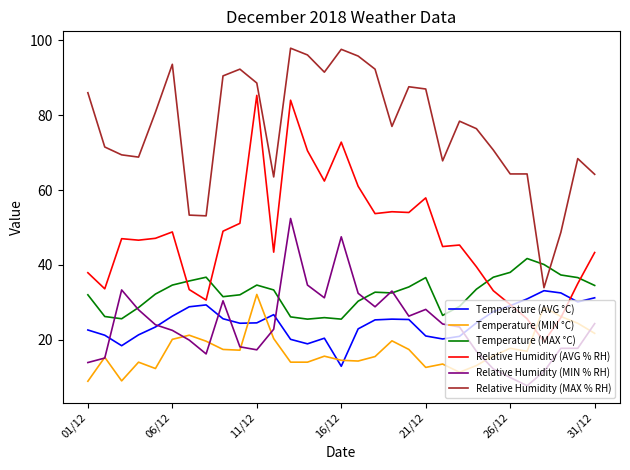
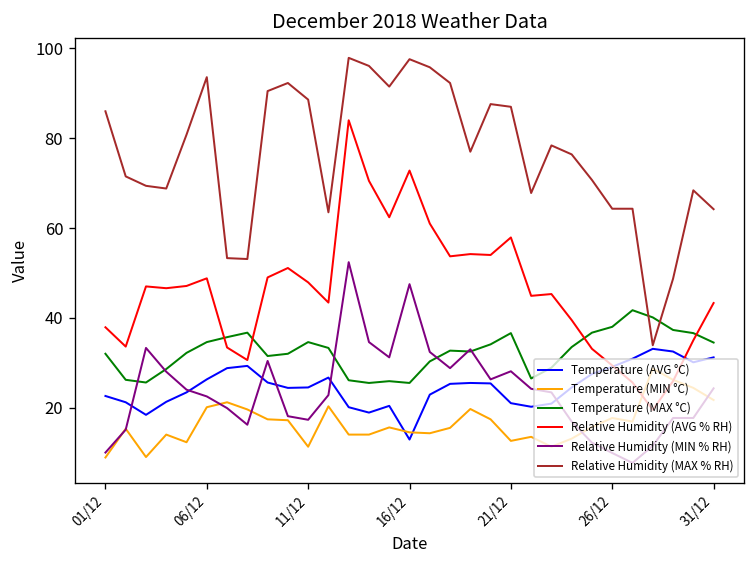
  {
    "Temperature (AVG °C)": {
      "01/12": 23,
      "06/12": 26,
      "11/12": 25,
      "16/12": 13,
      "21/12": 21,
      "31/12": 31
    },
    "Temperature (MIN °C)": {
      "01/12": 9,
      "06/12": 20,
-     "11/12": 32,
+     "11/12": 11,
      "16/12": 15,
      "21/12": 13
    },
    "Temperature (MAX °C)": {
      "01/12": 32,
      "06/12": 35,
      "11/12": 35,
      "16/12": 26,
      "21/12": 37,
      "26/12": 38,
      "31/12": 35
    },
    "Relative Humidity (AVG % RH)": {
      "01/12": 38,
      "06/12": 49,
-     "11/12": 85,
+     "11/12": 48,
      "16/12": 73,
      "21/12": 58,
      "31/12": 43
    },
    "Relative Humidity (MIN % RH)": {
-     "01/12": 14,
+     "01/12": 10,
      "06/12": 23,
      "11/12": 17,
      "16/12": 48,
      "21/12": 28
    },
    "Relative Humidity (MAX % RH)": {
      "01/12": 86,
      "06/12": 94,
      "11/12": 89,
      "16/12": 98,
      "21/12": 87,
      "26/12": 64,
      "31/12": 64
    }
  }
